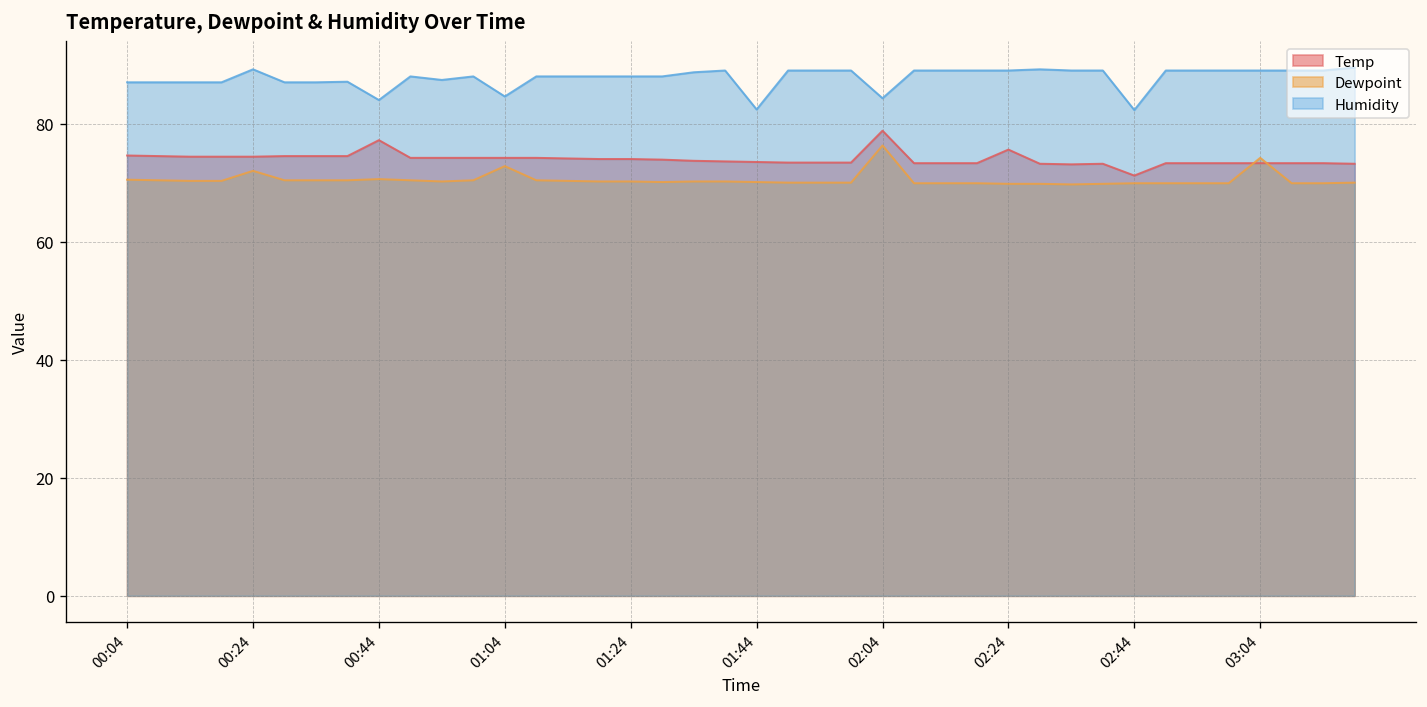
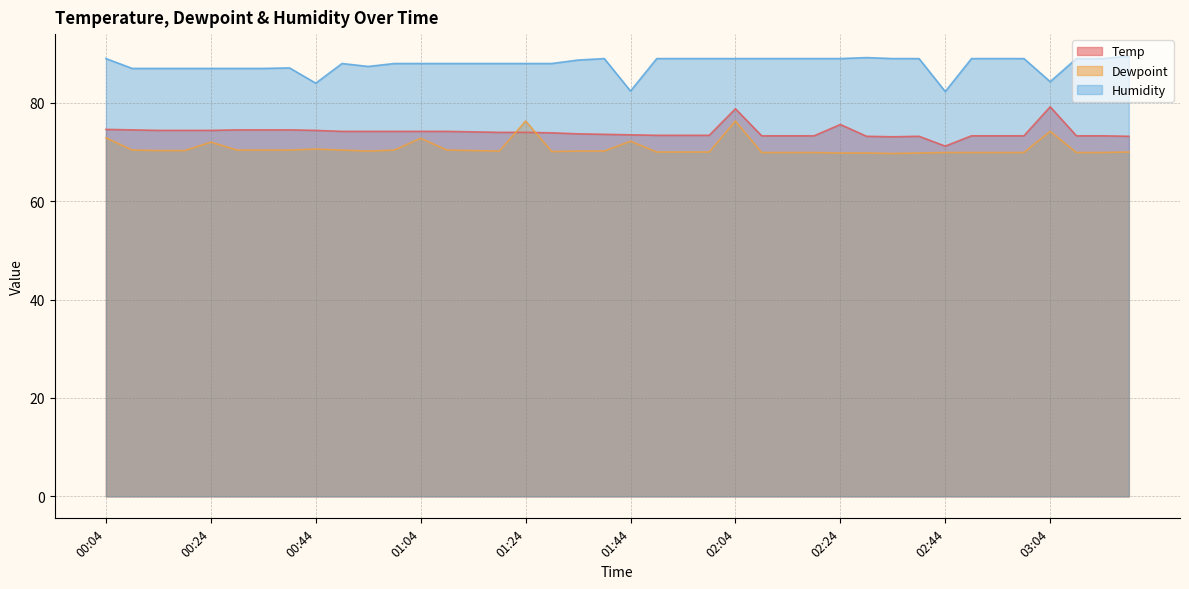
  {
    "Temp": {
      "00:04": 75,
      "00:24": 74,
-     "00:44": 77,
+     "00:44": 74,
      "01:04": 74,
      "01:24": 74,
      "01:44": 74,
      "02:04": 79,
      "02:24": 76,
      "02:44": 71,
-     "03:04": 73
+     "03:04": 79
    },
    "Dewpoint": {
-     "00:04": 71,
+     "00:04": 73,
      "00:24": 72,
      "00:44": 71,
      "01:04": 73,
-     "01:24": 70,
-     "01:44": 70,
+     "01:24": 76,
+     "01:44": 72,
      "02:04": 76,
      "02:24": 70,
      "02:44": 70,
      "03:04": 74
    },
    "Humidity": {
-     "00:04": 87,
-     "00:24": 89,
+     "00:04": 89,
+     "00:24": 87,
      "00:44": 84,
-     "01:04": 85,
+     "01:04": 88,
      "01:24": 88,
      "01:44": 82,
-     "02:04": 84,
+     "02:04": 89,
      "02:24": 89,
      "02:44": 82,
-     "03:04": 89
+     "03:04": 84
    }
  }
